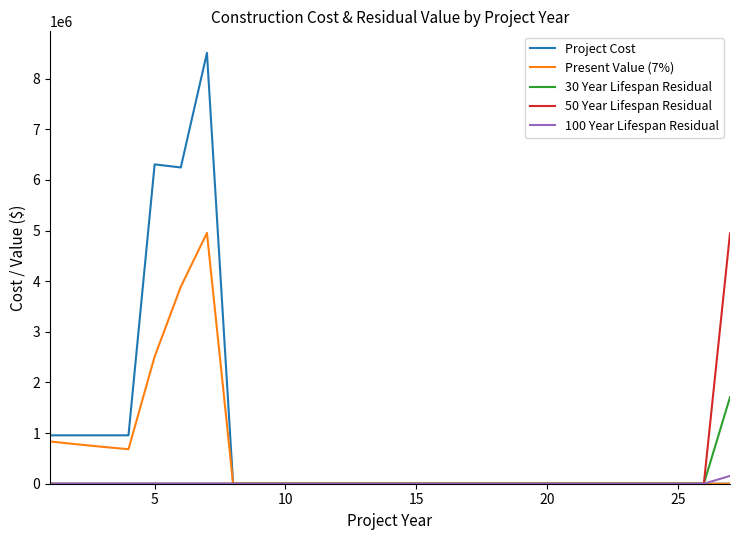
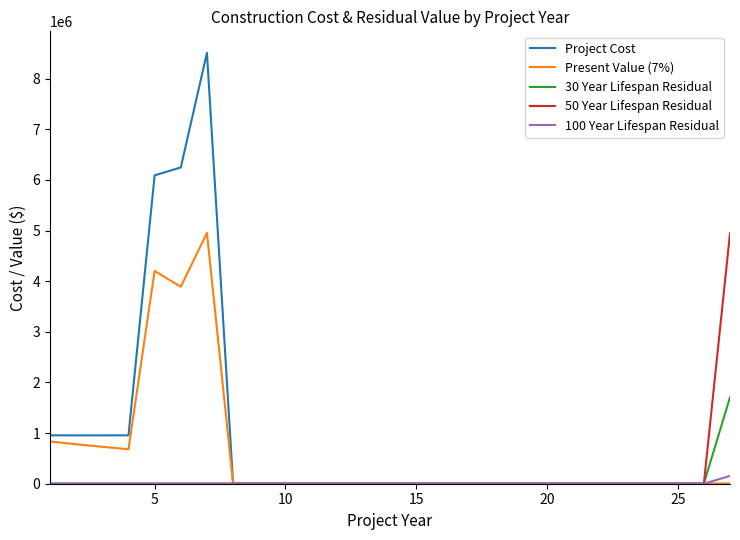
  {
    "Project Cost": {
-     "5": 6300000
+     "5": 6100000
    },
    "Present Value (7%)": {
-     "5": 2500000
+     "5": 4200000
    }
  }
